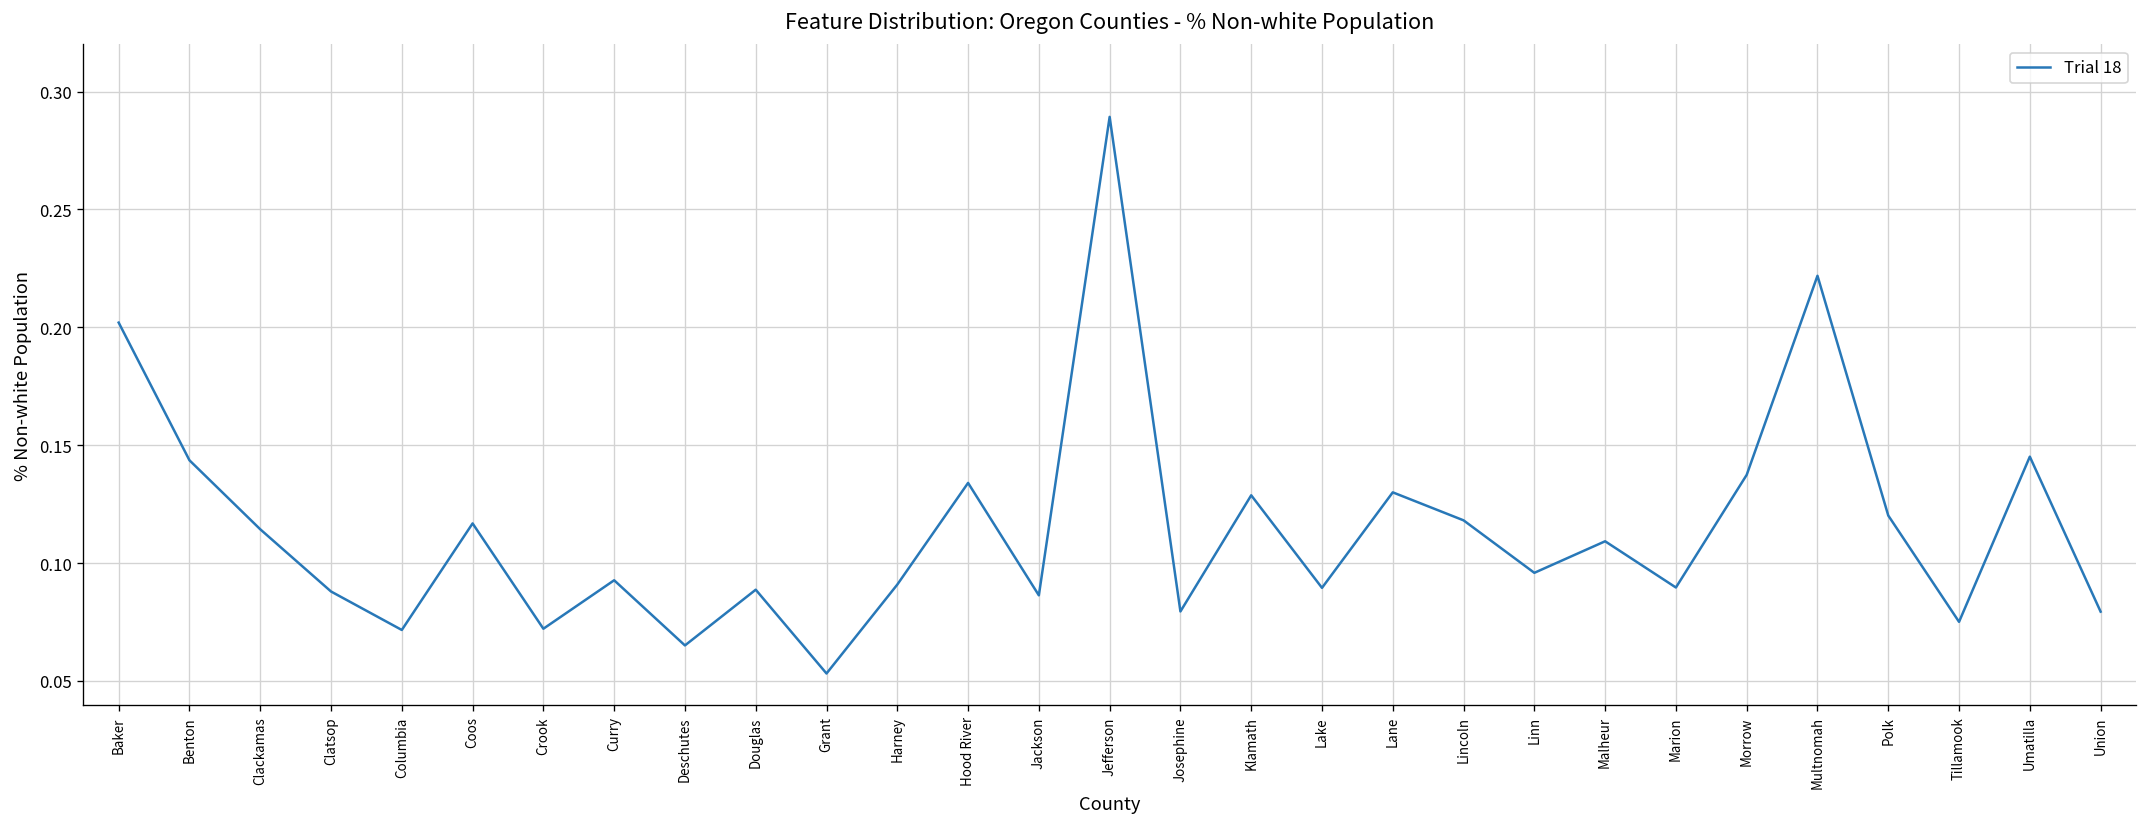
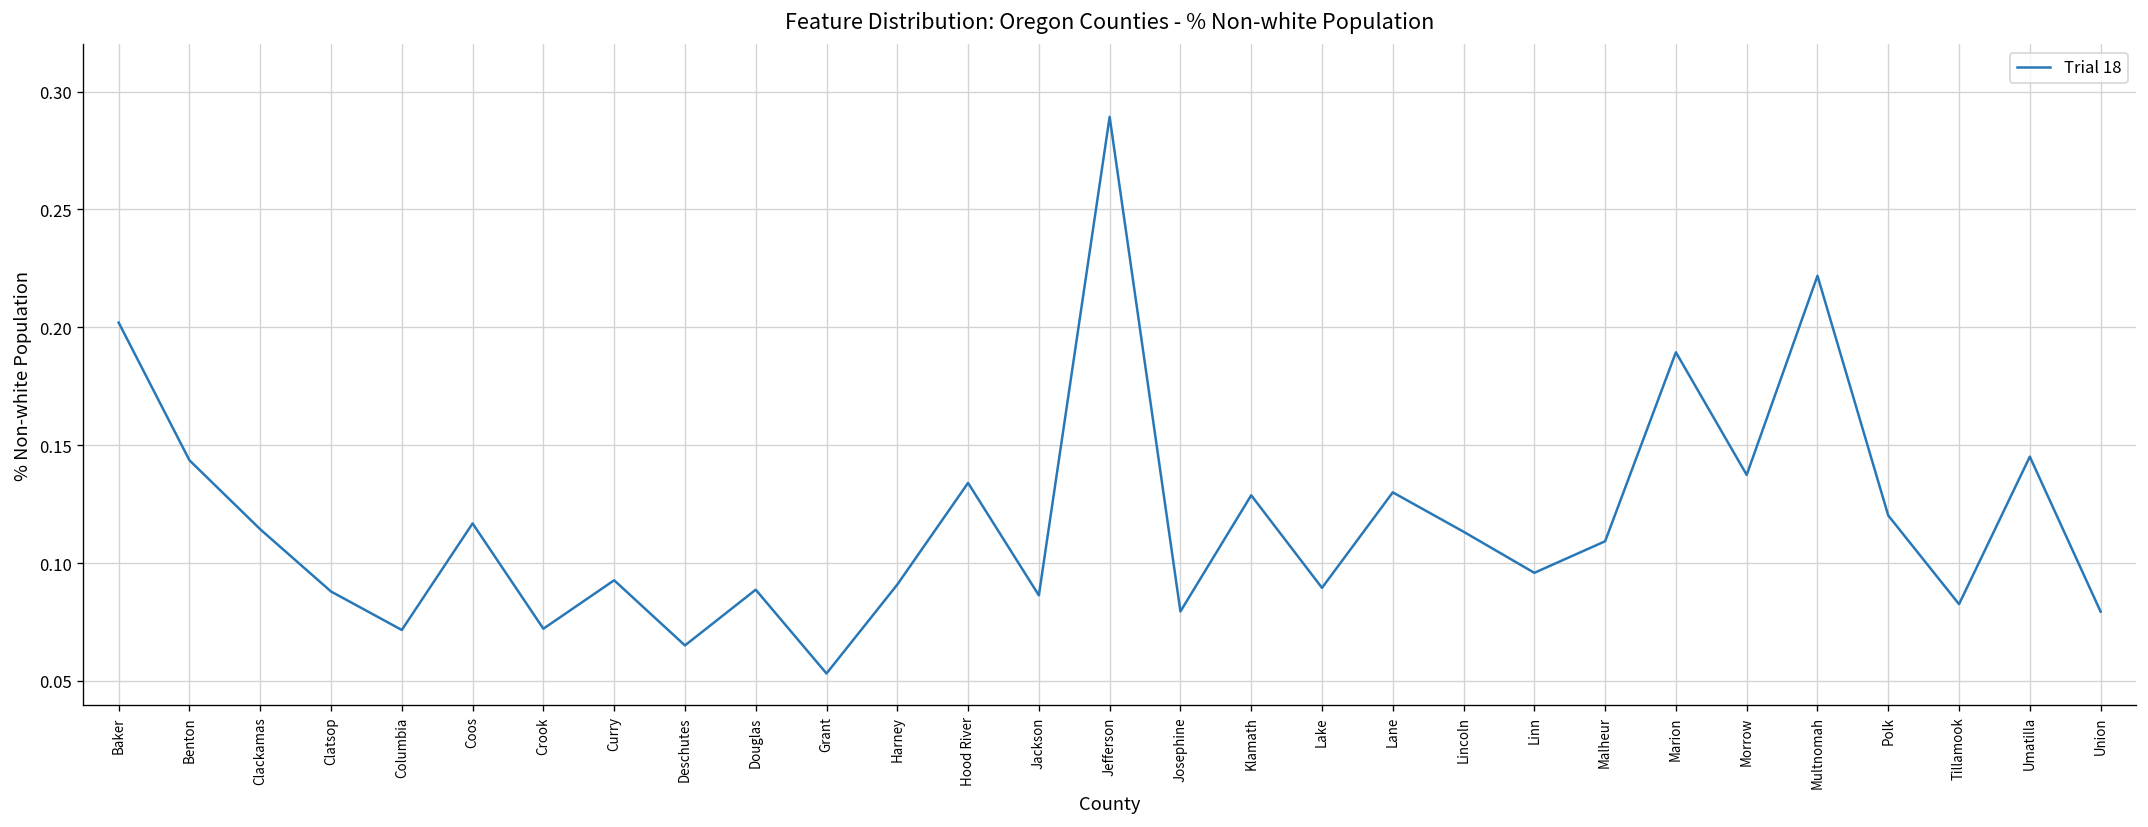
  {
    "Baker": 0.202,
    "Benton": 0.144,
    "Clackamas": 0.114,
    "Clatsop": 0.088,
    "Columbia": 0.072,
    "Coos": 0.117,
    "Crook": 0.072,
    "Curry": 0.093,
    "Deschutes": 0.065,
    "Douglas": 0.089,
    "Grant": 0.053,
    "Harney": 0.091,
    "Hood River": 0.134,
    "Jackson": 0.086,
    "Jefferson": 0.289,
    "Josephine": 0.079,
    "Klamath": 0.129,
    "Lake": 0.090,
    "Lane": 0.130,
-   "Lincoln": 0.118,
+   "Lincoln": 0.113,
    "Linn": 0.096,
    "Malheur": 0.109,
-   "Marion": 0.090,
+   "Marion": 0.189,
    "Morrow": 0.137,
    "Multnomah": 0.222,
    "Polk": 0.120,
-   "Tillamook": 0.075,
+   "Tillamook": 0.083,
    "Umatilla": 0.145,
    "Union": 0.079
  }
